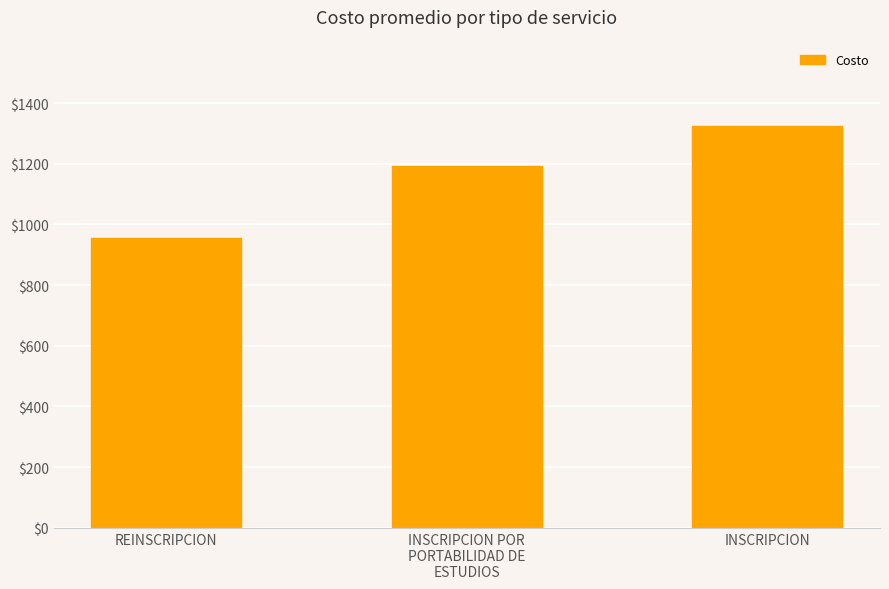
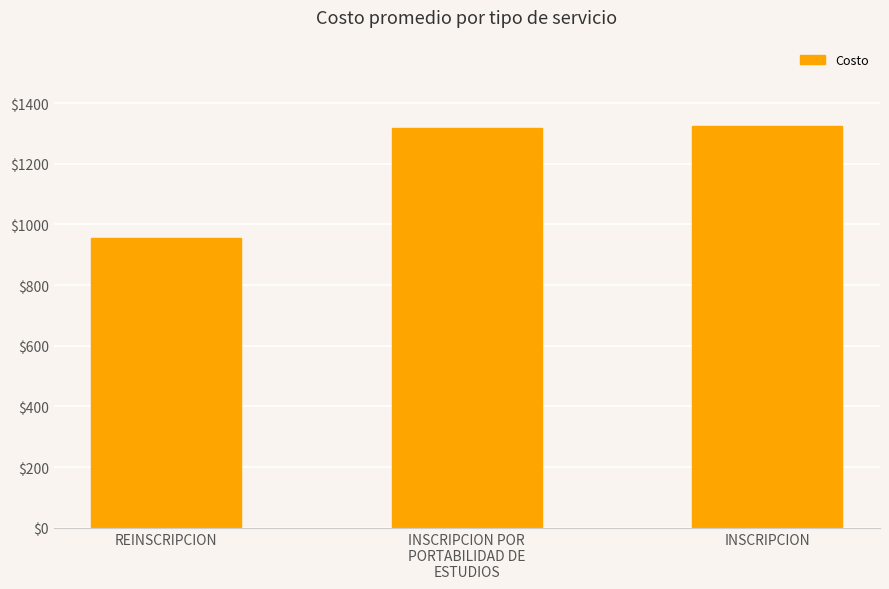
  {
    "REINSCRIPCION": "$950",
-   "INSCRIPCION POR PORTABILIDAD DE ESTUDIOS": "$1190",
+   "INSCRIPCION POR PORTABILIDAD DE ESTUDIOS": "$1320",
    "INSCRIPCION": "$1330"
  }
